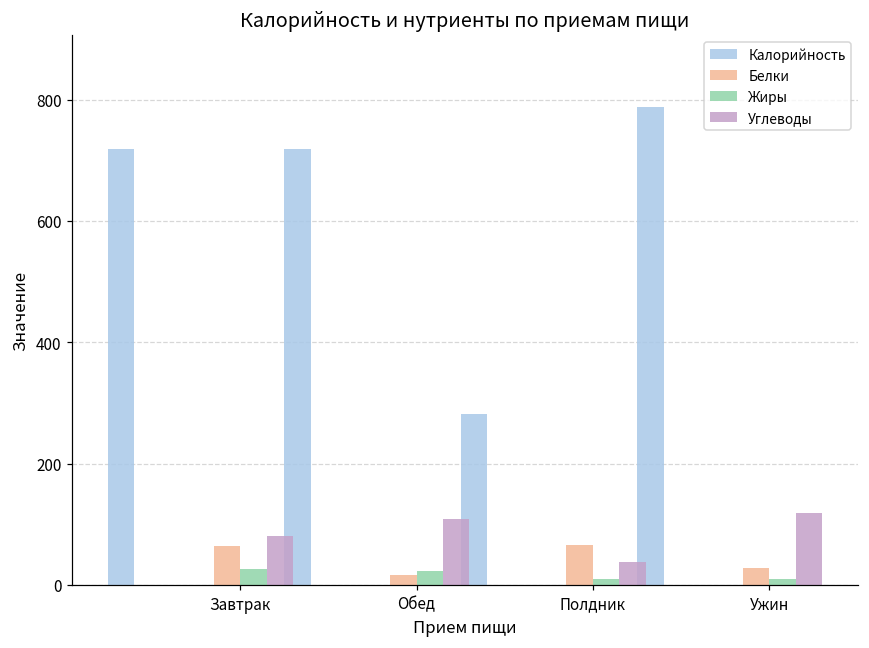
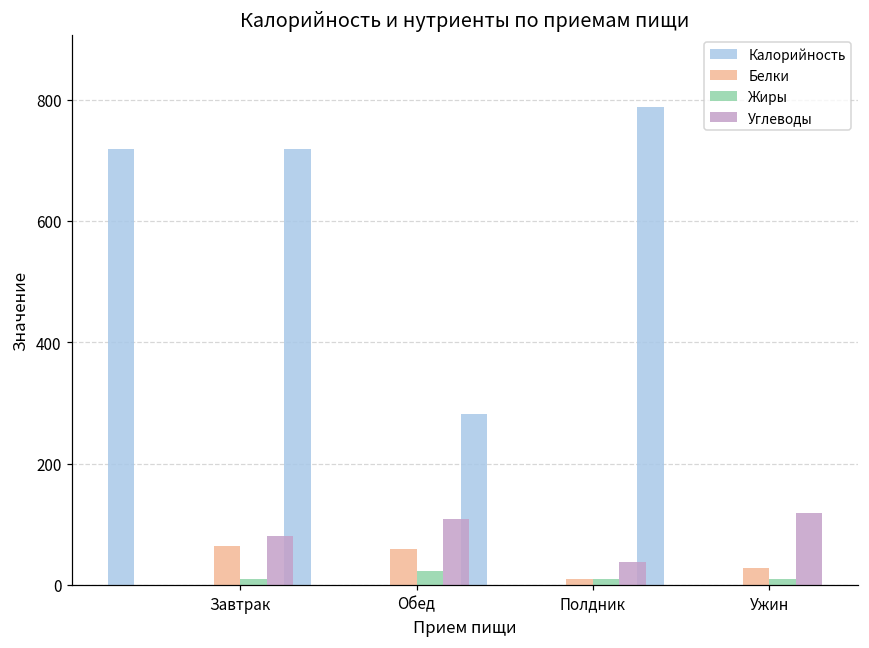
  {
    "Белки": {
      "Завтрак": 60,
-     "Обед": 20,
-     "Полдник": 70,
+     "Обед": 60,
+     "Полдник": 10,
      "Ужин": 30
    },
    "Жиры": {
-     "Завтрак": 30,
+     "Завтрак": 10,
      "Обед": 20,
      "Полдник": 10,
      "Ужин": 10
    }
  }
